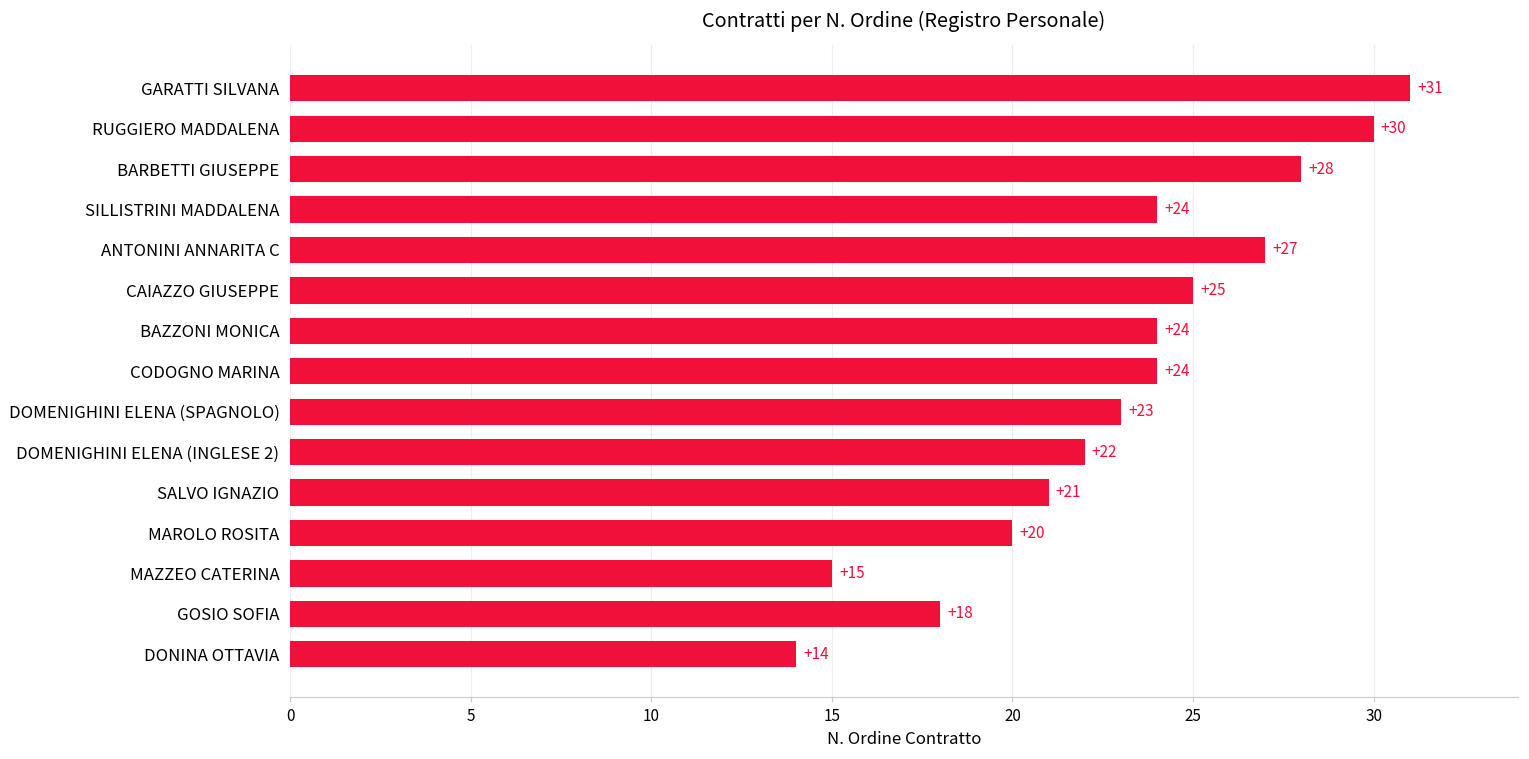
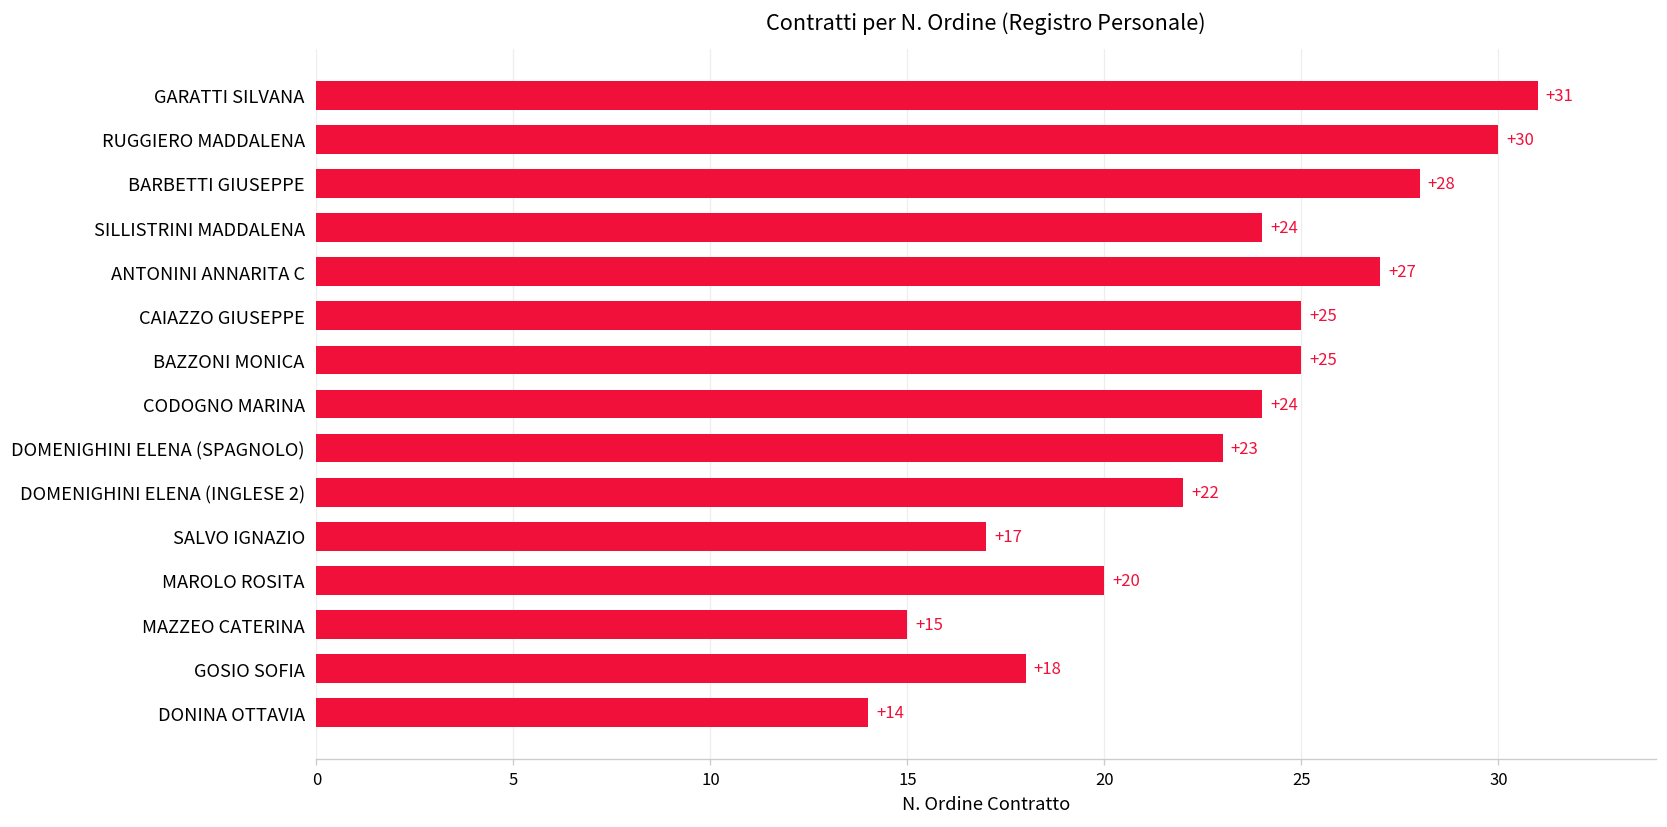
  {
    "GARATTI SILVANA": "+31",
    "RUGGIERO MADDALENA": "+30",
    "BARBETTI GIUSEPPE": "+28",
    "SILLISTRINI MADDALENA": "+24",
    "ANTONINI ANNARITA C": "+27",
    "CAIAZZO GIUSEPPE": "+25",
-   "BAZZONI MONICA": "+24",
+   "BAZZONI MONICA": "+25",
    "CODOGNO MARINA": "+24",
    "DOMENIGHINI ELENA (SPAGNOLO)": "+23",
    "DOMENIGHINI ELENA (INGLESE 2)": "+22",
-   "SALVO IGNAZIO": "+21",
+   "SALVO IGNAZIO": "+17",
    "MAROLO ROSITA": "+20",
    "MAZZEO CATERINA": "+15",
    "GOSIO SOFIA": "+18",
    "DONINA OTTAVIA": "+14"
  }
